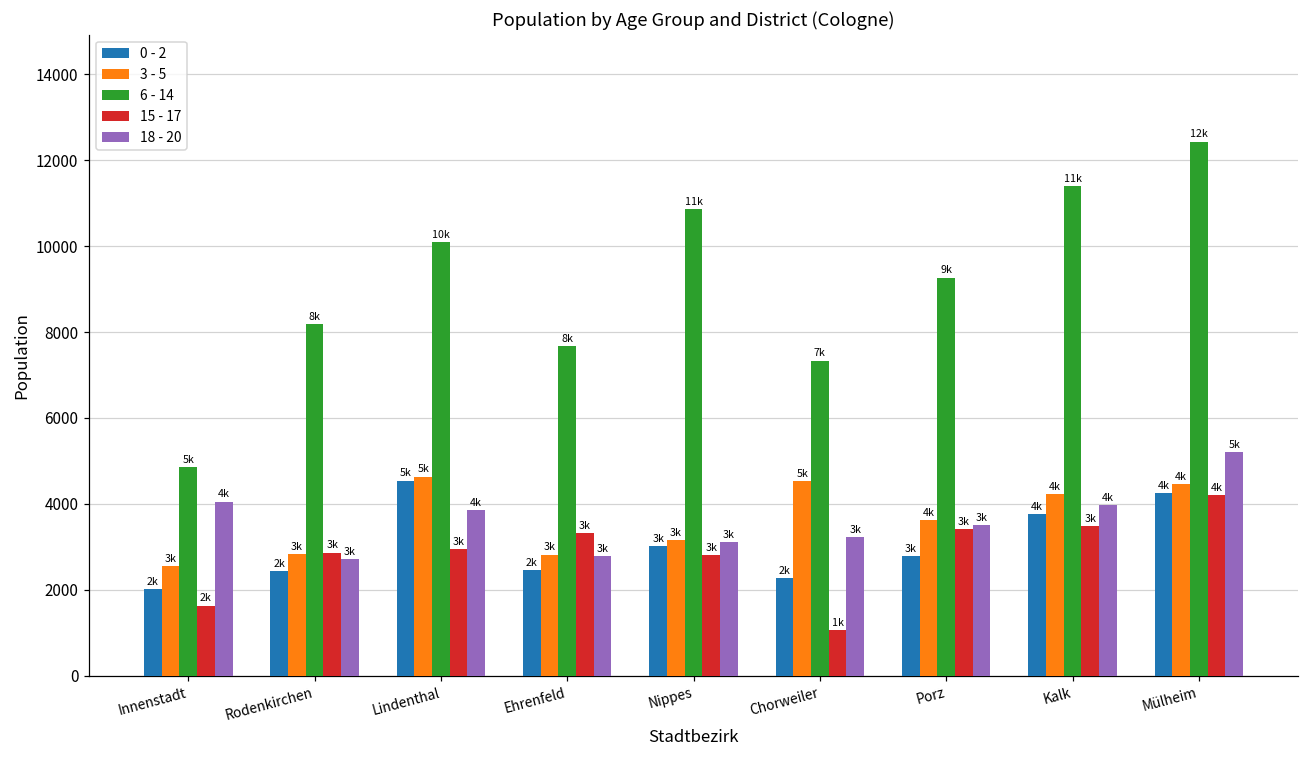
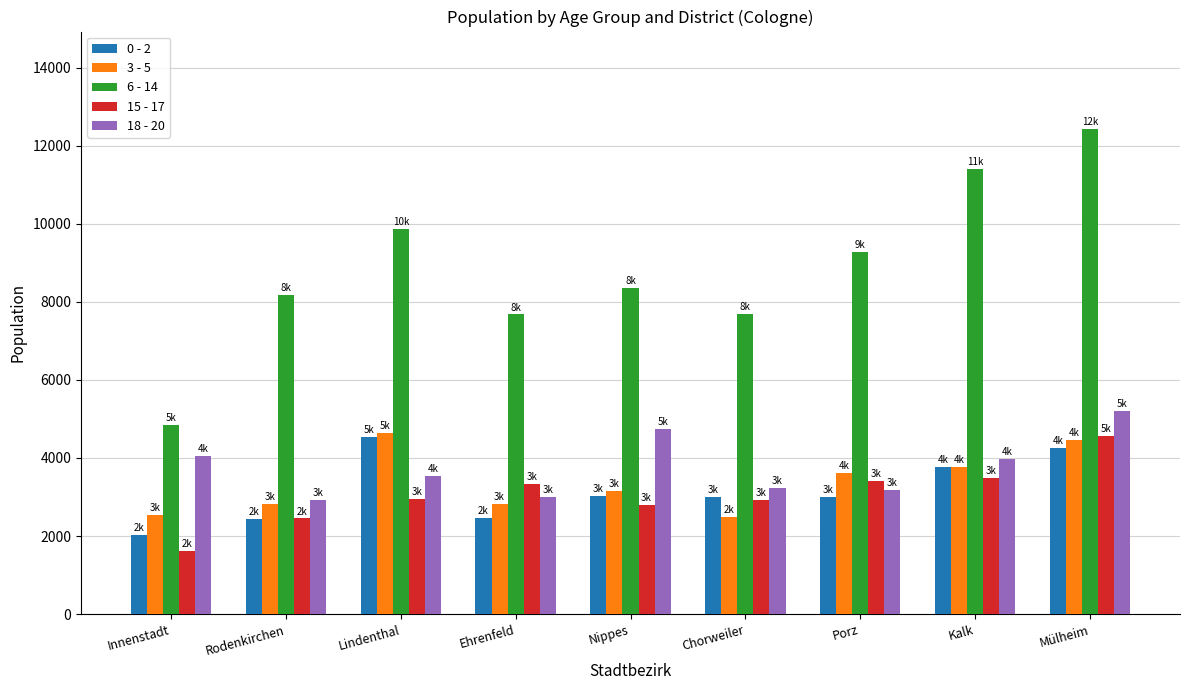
  {
    "0 - 2": {
      "Innenstadt": "2k",
      "Rodenkirchen": "2k",
      "Lindenthal": "5k",
      "Ehrenfeld": "2k",
      "Nippes": "3k",
-     "Chorweiler": "2k",
-     "Porz": "2800",
+     "Chorweiler": "3k",
+     "Porz": "3000",
      "Kalk": "4k",
      "Mülheim": "4k"
    },
    "3 - 5": {
      "Innenstadt": "3k",
      "Rodenkirchen": "3k",
      "Lindenthal": "5k",
      "Ehrenfeld": "3k",
      "Nippes": "3k",
-     "Chorweiler": "5k",
+     "Chorweiler": "2k",
      "Porz": "4k",
-     "Kalk": "4200",
+     "Kalk": "3800",
      "Mülheim": "4k"
    },
    "6 - 14": {
      "Innenstadt": "5k",
      "Rodenkirchen": "8k",
-     "Lindenthal": "10100",
+     "Lindenthal": "9900",
      "Ehrenfeld": "8k",
-     "Nippes": "11k",
-     "Chorweiler": "7k",
+     "Nippes": "8k",
+     "Chorweiler": "8k",
      "Porz": "9k",
      "Kalk": "11k",
      "Mülheim": "12k"
    },
    "15 - 17": {
      "Innenstadt": "2k",
-     "Rodenkirchen": "3k",
+     "Rodenkirchen": "2k",
      "Lindenthal": "3k",
      "Ehrenfeld": "3k",
      "Nippes": "3k",
-     "Chorweiler": "1k",
+     "Chorweiler": "3k",
      "Porz": "3k",
      "Kalk": "3k",
-     "Mülheim": "4k"
+     "Mülheim": "5k"
    },
    "18 - 20": {
      "Innenstadt": "4k",
-     "Rodenkirchen": "2700",
-     "Lindenthal": "3900",
-     "Ehrenfeld": "2800",
-     "Nippes": "3k",
+     "Rodenkirchen": "2900",
+     "Lindenthal": "3500",
+     "Ehrenfeld": "3000",
+     "Nippes": "5k",
      "Chorweiler": "3k",
-     "Porz": "3500",
+     "Porz": "3200",
      "Kalk": "4k",
      "Mülheim": "5k"
    }
  }
